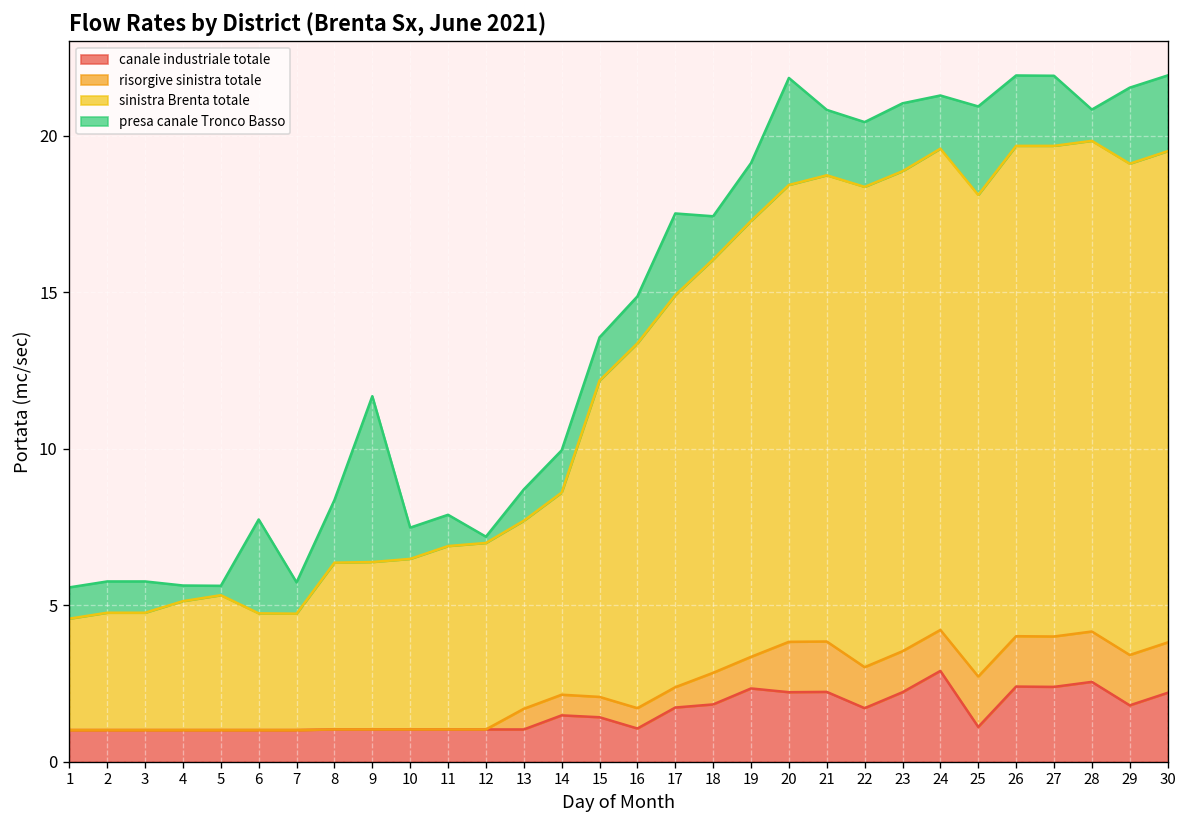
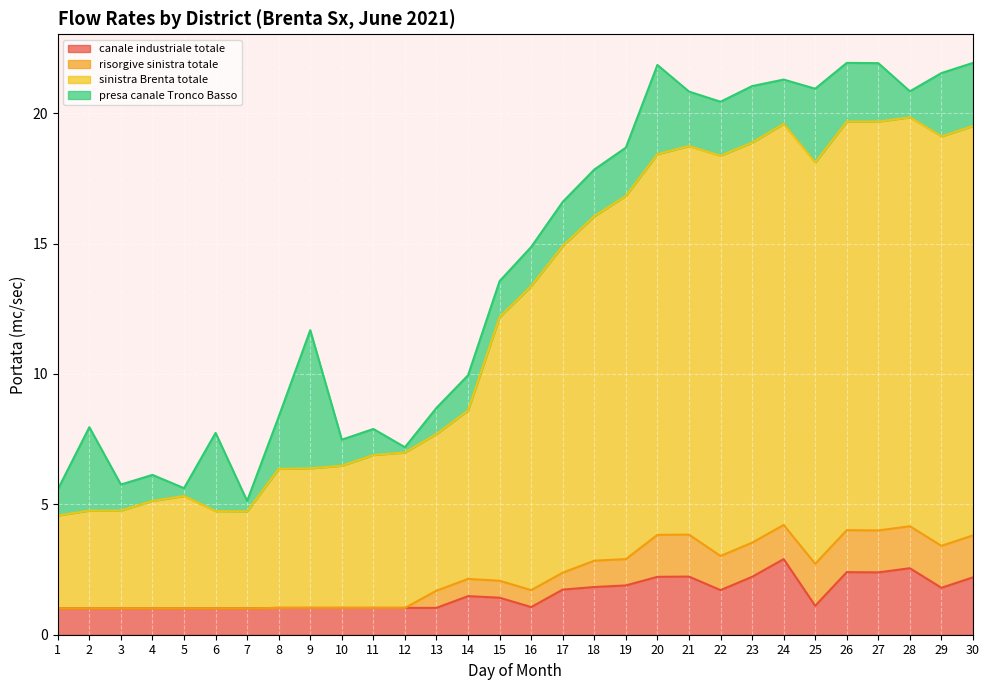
  {
    "canale industriale totale": {
      "13": 1.0,
      "14": 1.5,
      "15": 1.4,
      "16": 1.1,
      "17": 1.7,
      "18": 1.8,
-     "19": 2.3,
+     "19": 1.9,
      "20": 2.2,
      "21": 2.2,
      "22": 1.7,
      "23": 2.2,
      "24": 2.9,
      "25": 1.1,
      "26": 2.4,
      "27": 2.4,
      "28": 2.6,
      "29": 1.8,
      "30": 2.2
    },
    "presa canale Tronco Basso": {
      "1": 1.0,
-     "2": 1.0,
+     "2": 3.2,
      "3": 1.0,
-     "4": 0.5,
+     "4": 1.0,
      "5": 0.3,
      "6": 3.0,
-     "7": 1.0,
+     "7": 0.4,
      "8": 2.0,
      "9": 5.3,
      "10": 1.0,
      "11": 1.0,
      "12": 0.2,
      "13": 1.0,
      "14": 1.3,
      "15": 1.4,
      "16": 1.5,
-     "17": 2.6,
-     "18": 1.4,
+     "17": 1.7,
+     "18": 1.8,
      "19": 1.9,
      "20": 3.4,
      "21": 2.1,
      "22": 2.1,
      "23": 2.2,
      "24": 1.7,
      "25": 2.8,
      "26": 2.3,
      "27": 2.2,
      "28": 1.0,
      "29": 2.4,
      "30": 2.4
    }
  }
